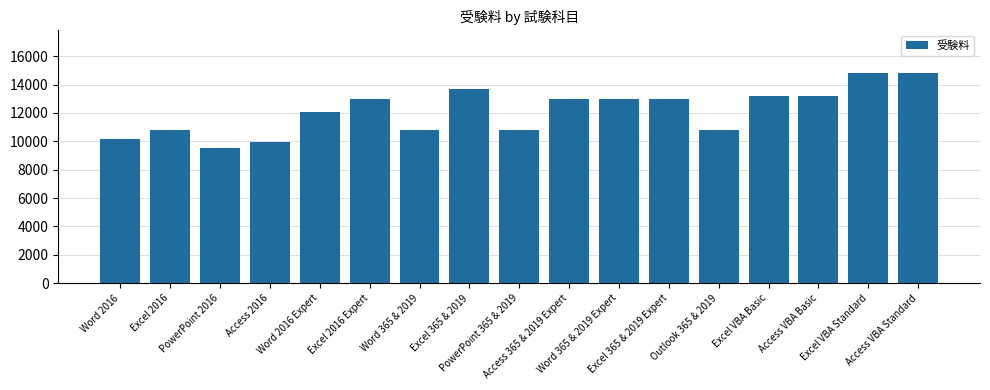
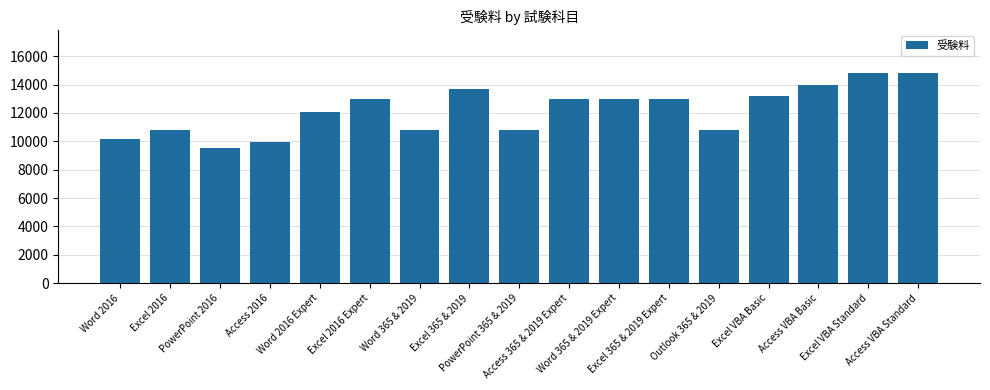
  {
    "Word 2016": 10200,
    "Excel 2016": 10800,
    "PowerPoint 2016": 9600,
    "Access 2016": 10000,
    "Word 2016 Expert": 12100,
    "Excel 2016 Expert": 13000,
    "Word 365 & 2019": 10800,
    "Excel 365 & 2019": 13700,
    "PowerPoint 365 & 2019": 10800,
    "Access 365 & 2019 Expert": 13000,
    "Word 365 & 2019 Expert": 13000,
    "Excel 365 & 2019 Expert": 13000,
    "Outlook 365 & 2019": 10800,
    "Excel VBA Basic": 13200,
-   "Access VBA Basic": 13200,
+   "Access VBA Basic": 13900,
    "Excel VBA Standard": 14900,
    "Access VBA Standard": 14900
  }
